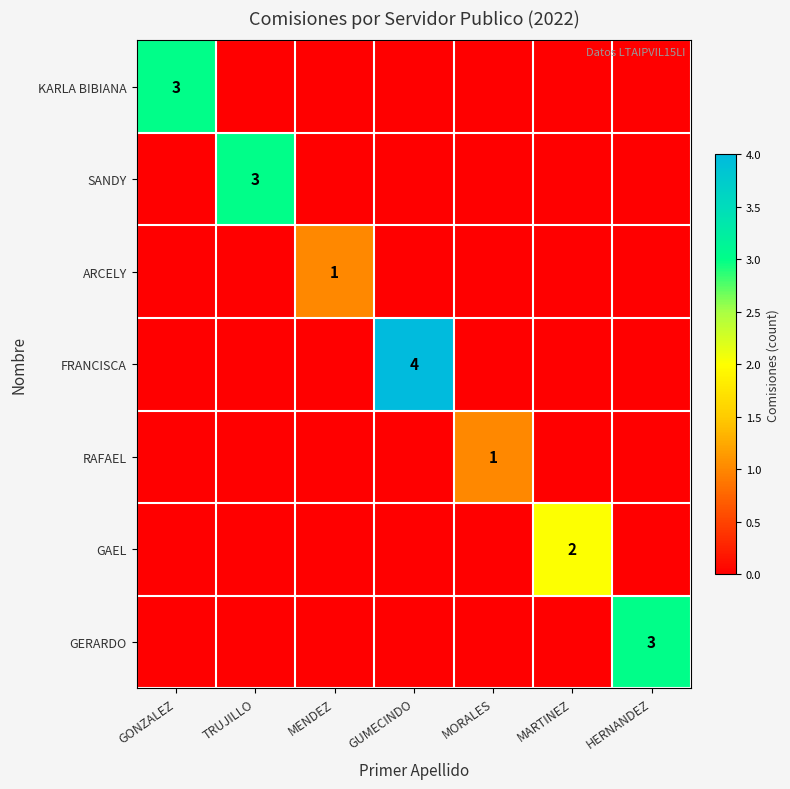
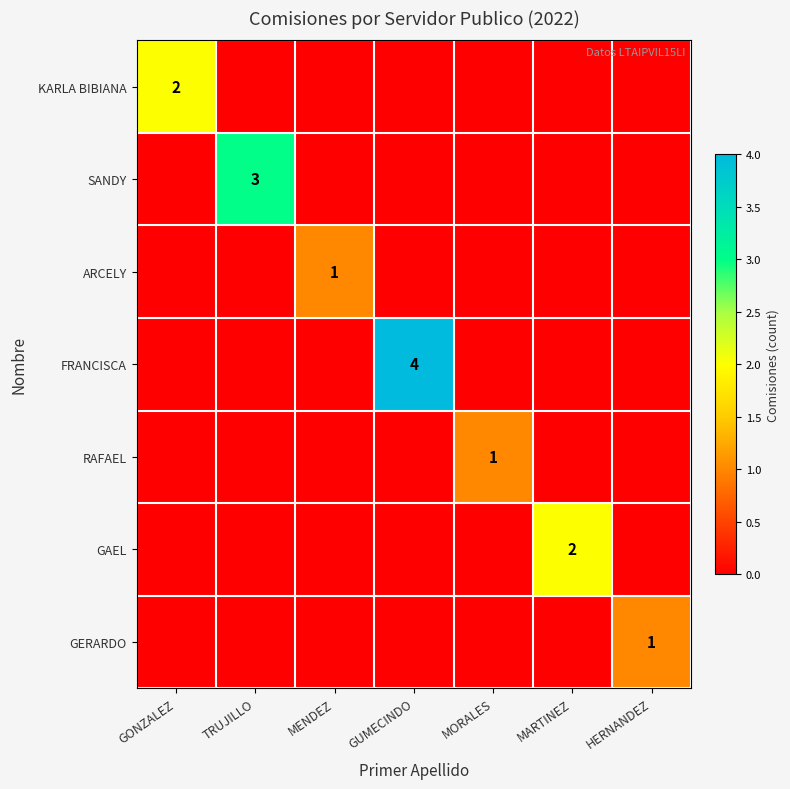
  {
    "KARLA BIBIANA": {
-     "GONZALEZ": 3
+     "GONZALEZ": 2
    },
    "SANDY": {
      "TRUJILLO": 3
    },
    "ARCELY": {
      "MENDEZ": 1
    },
    "FRANCISCA": {
      "GUMECINDO": 4
    },
    "RAFAEL": {
      "MORALES": 1
    },
    "GAEL": {
      "MARTINEZ": 2
    },
    "GERARDO": {
-     "HERNANDEZ": 3
+     "HERNANDEZ": 1
    }
  }
